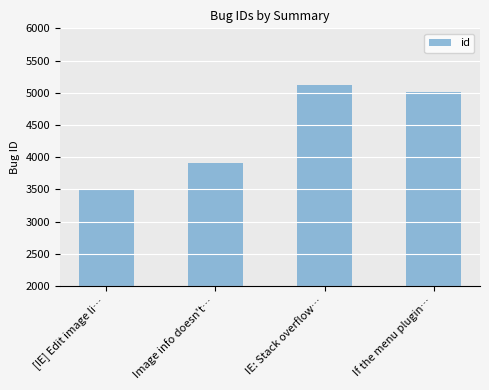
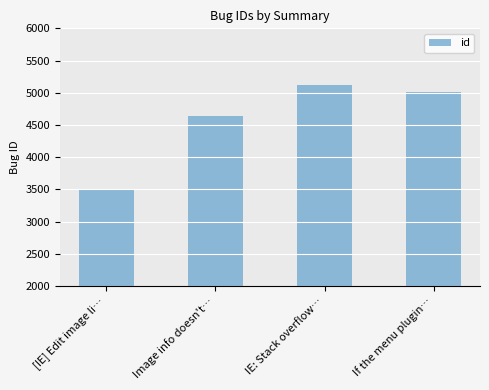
  {
    "[IE] Edit image li…": 3500,
-   "Image info doesn't…": 3900,
+   "Image info doesn't…": 4600,
    "IE: Stack overflow…": 5100,
    "If the menu plugin…": 5000
  }
